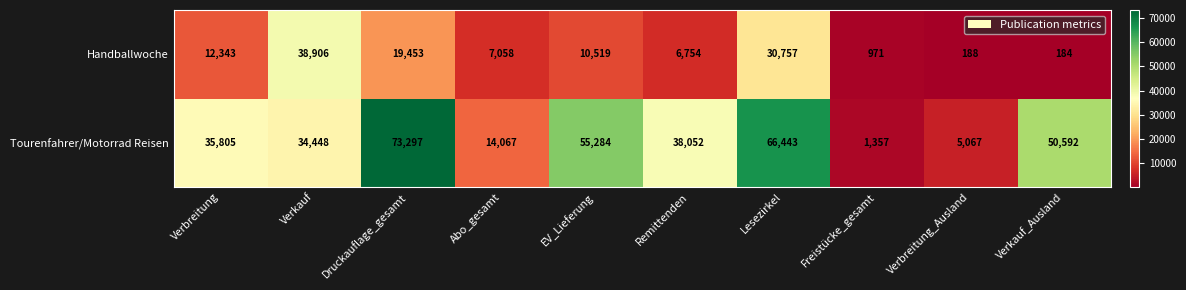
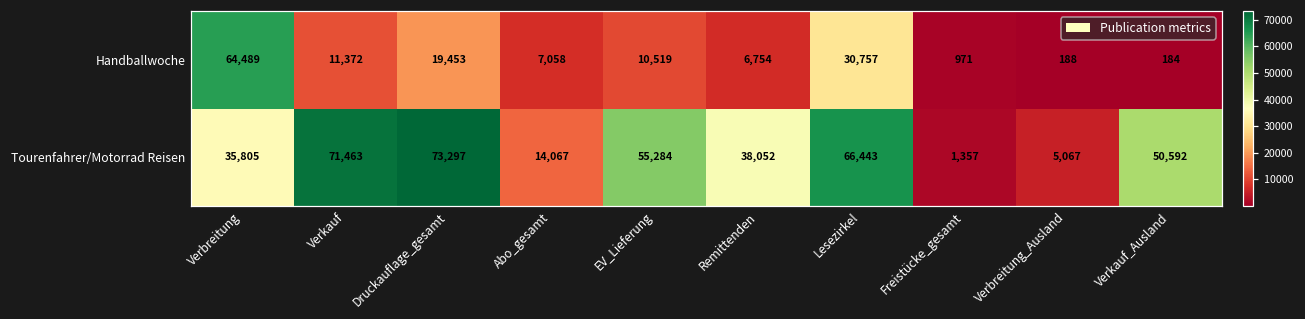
  {
    "Handballwoche": {
-     "Verbreitung": "12,343",
-     "Verkauf": "38,906",
+     "Verbreitung": "64,489",
+     "Verkauf": "11,372",
      "Druckauflage_gesamt": "19,453",
      "Abo_gesamt": "7,058",
      "EV_Lieferung": "10,519",
      "Remittenden": "6,754",
      "Lesezirkel": "30,757",
      "Freistücke_gesamt": "971",
      "Verbreitung_Ausland": "188",
      "Verkauf_Ausland": "184"
    },
    "Tourenfahrer/Motorrad Reisen": {
      "Verbreitung": "35,805",
-     "Verkauf": "34,448",
+     "Verkauf": "71,463",
      "Druckauflage_gesamt": "73,297",
      "Abo_gesamt": "14,067",
      "EV_Lieferung": "55,284",
      "Remittenden": "38,052",
      "Lesezirkel": "66,443",
      "Freistücke_gesamt": "1,357",
      "Verbreitung_Ausland": "5,067",
      "Verkauf_Ausland": "50,592"
    }
  }
